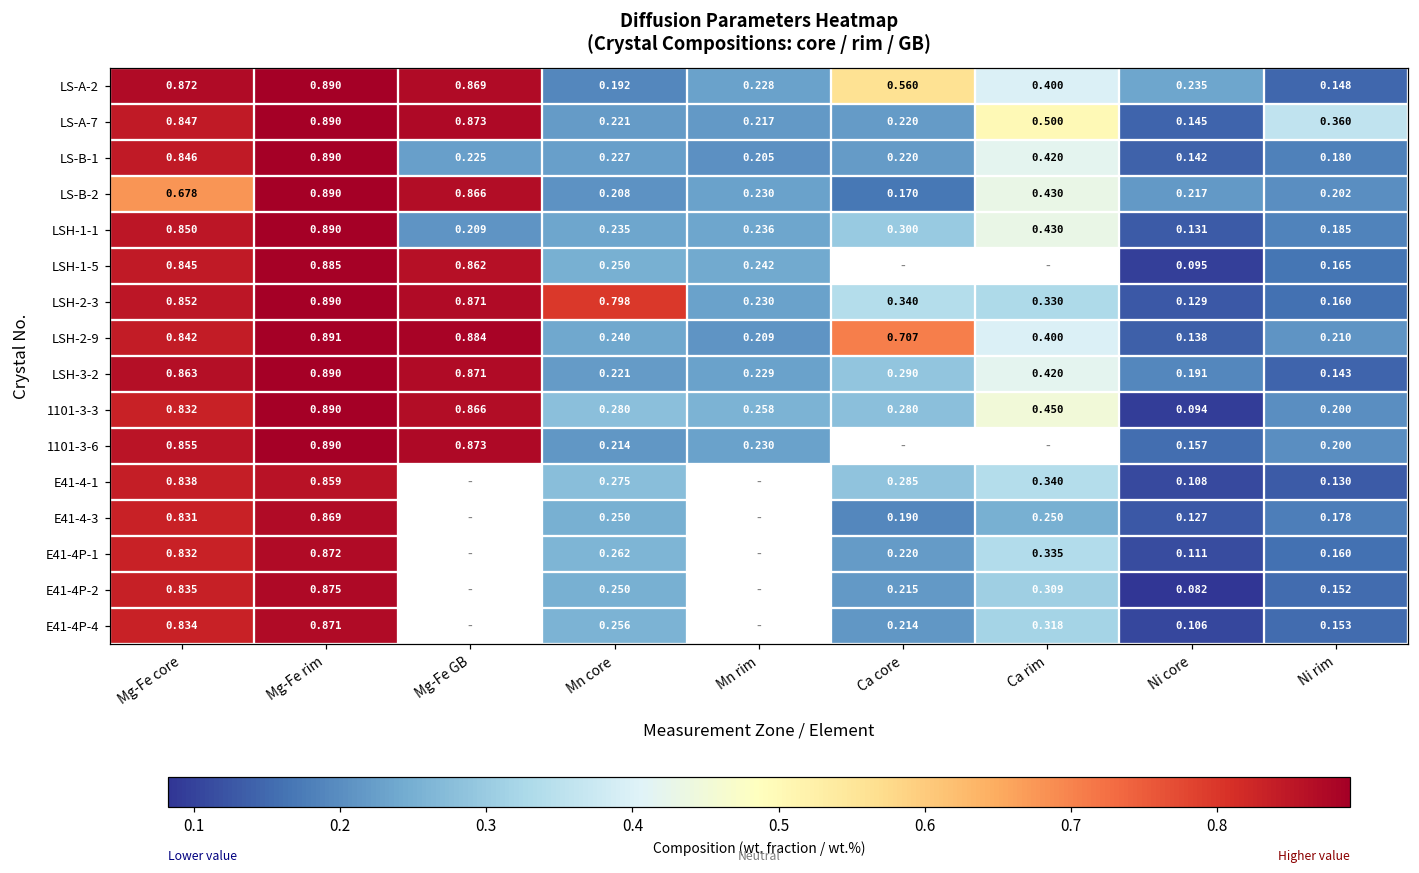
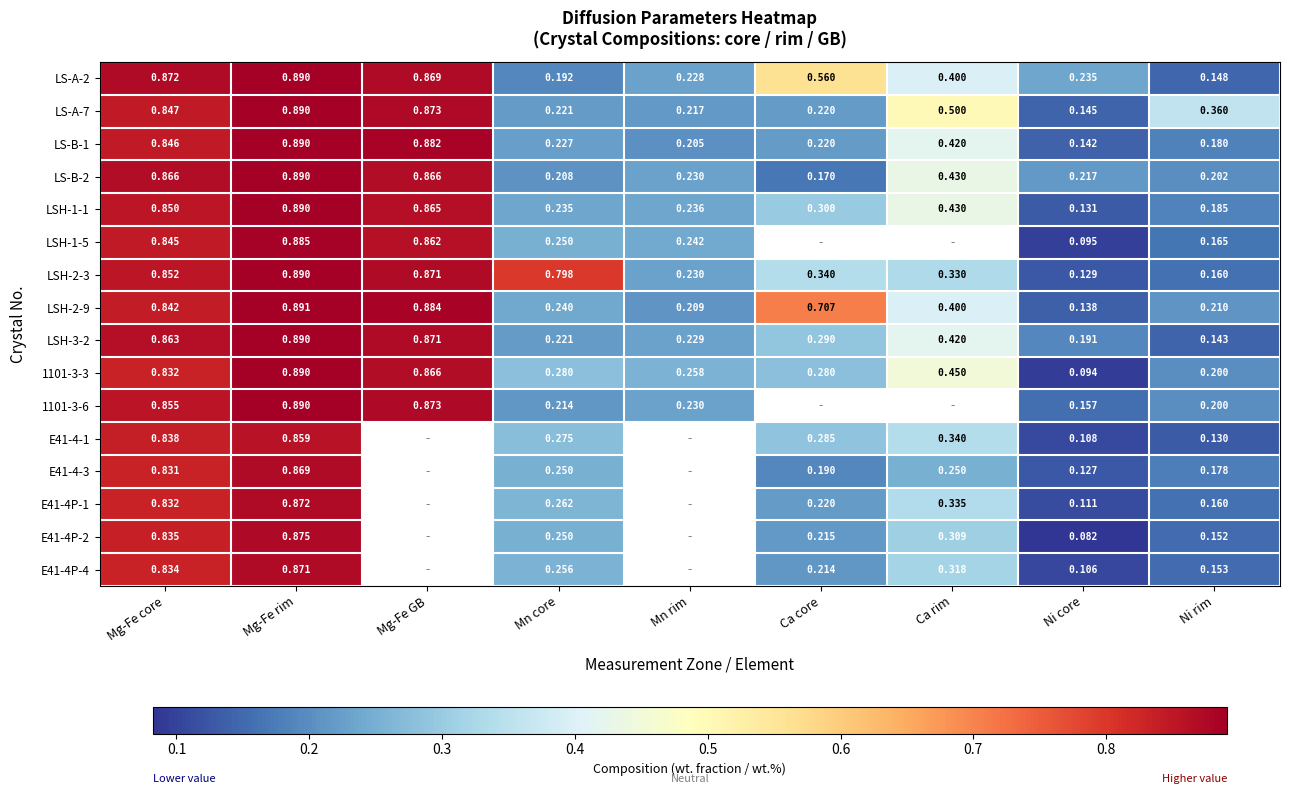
  {
    "LS-A-2": {
      "Mg-Fe core": 0.872,
      "Mg-Fe rim": 0.890,
      "Mg-Fe GB": 0.869,
      "Mn core": 0.192,
      "Mn rim": 0.228,
      "Ca core": 0.560,
      "Ca rim": 0.400,
      "Ni core": 0.235,
      "Ni rim": 0.148
    },
    "LS-A-7": {
      "Mg-Fe core": 0.847,
      "Mg-Fe rim": 0.890,
      "Mg-Fe GB": 0.873,
      "Mn core": 0.221,
      "Mn rim": 0.217,
      "Ca core": 0.220,
      "Ca rim": 0.500,
      "Ni core": 0.145,
      "Ni rim": 0.360
    },
    "LS-B-1": {
      "Mg-Fe core": 0.846,
      "Mg-Fe rim": 0.890,
-     "Mg-Fe GB": 0.225,
+     "Mg-Fe GB": 0.882,
      "Mn core": 0.227,
      "Mn rim": 0.205,
      "Ca core": 0.220,
      "Ca rim": 0.420,
      "Ni core": 0.142,
      "Ni rim": 0.180
    },
    "LS-B-2": {
-     "Mg-Fe core": 0.678,
+     "Mg-Fe core": 0.866,
      "Mg-Fe rim": 0.890,
      "Mg-Fe GB": 0.866,
      "Mn core": 0.208,
      "Mn rim": 0.230,
      "Ca core": 0.170,
      "Ca rim": 0.430,
      "Ni core": 0.217,
      "Ni rim": 0.202
    },
    "LSH-1-1": {
      "Mg-Fe core": 0.850,
      "Mg-Fe rim": 0.890,
-     "Mg-Fe GB": 0.209,
+     "Mg-Fe GB": 0.865,
      "Mn core": 0.235,
      "Mn rim": 0.236,
      "Ca core": 0.300,
      "Ca rim": 0.430,
      "Ni core": 0.131,
      "Ni rim": 0.185
    },
    "LSH-1-5": {
      "Mg-Fe core": 0.845,
      "Mg-Fe rim": 0.885,
      "Mg-Fe GB": 0.862,
      "Mn core": 0.250,
      "Mn rim": 0.242,
      "Ni core": 0.095,
      "Ni rim": 0.165
    },
    "LSH-2-3": {
      "Mg-Fe core": 0.852,
      "Mg-Fe rim": 0.890,
      "Mg-Fe GB": 0.871,
      "Mn core": 0.798,
      "Mn rim": 0.230,
      "Ca core": 0.340,
      "Ca rim": 0.330,
      "Ni core": 0.129,
      "Ni rim": 0.160
    },
    "LSH-2-9": {
      "Mg-Fe core": 0.842,
      "Mg-Fe rim": 0.891,
      "Mg-Fe GB": 0.884,
      "Mn core": 0.240,
      "Mn rim": 0.209,
      "Ca core": 0.707,
      "Ca rim": 0.400,
      "Ni core": 0.138,
      "Ni rim": 0.210
    },
    "LSH-3-2": {
      "Mg-Fe core": 0.863,
      "Mg-Fe rim": 0.890,
      "Mg-Fe GB": 0.871,
      "Mn core": 0.221,
      "Mn rim": 0.229,
      "Ca core": 0.290,
      "Ca rim": 0.420,
      "Ni core": 0.191,
      "Ni rim": 0.143
    },
    "1101-3-3": {
      "Mg-Fe core": 0.832,
      "Mg-Fe rim": 0.890,
      "Mg-Fe GB": 0.866,
      "Mn core": 0.280,
      "Mn rim": 0.258,
      "Ca core": 0.280,
      "Ca rim": 0.450,
      "Ni core": 0.094,
      "Ni rim": 0.200
    },
    "1101-3-6": {
      "Mg-Fe core": 0.855,
      "Mg-Fe rim": 0.890,
      "Mg-Fe GB": 0.873,
      "Mn core": 0.214,
      "Mn rim": 0.230,
      "Ni core": 0.157,
      "Ni rim": 0.200
    },
    "E41-4-1": {
      "Mg-Fe core": 0.838,
      "Mg-Fe rim": 0.859,
      "Mn core": 0.275,
      "Ca core": 0.285,
      "Ca rim": 0.340,
      "Ni core": 0.108,
      "Ni rim": 0.130
    },
    "E41-4-3": {
      "Mg-Fe core": 0.831,
      "Mg-Fe rim": 0.869,
      "Mn core": 0.250,
      "Ca core": 0.190,
      "Ca rim": 0.250,
      "Ni core": 0.127,
      "Ni rim": 0.178
    },
    "E41-4P-1": {
      "Mg-Fe core": 0.832,
      "Mg-Fe rim": 0.872,
      "Mn core": 0.262,
      "Ca core": 0.220,
      "Ca rim": 0.335,
      "Ni core": 0.111,
      "Ni rim": 0.160
    },
    "E41-4P-2": {
      "Mg-Fe core": 0.835,
      "Mg-Fe rim": 0.875,
      "Mn core": 0.250,
      "Ca core": 0.215,
      "Ca rim": 0.309,
      "Ni core": 0.082,
      "Ni rim": 0.152
    },
    "E41-4P-4": {
      "Mg-Fe core": 0.834,
      "Mg-Fe rim": 0.871,
      "Mn core": 0.256,
      "Ca core": 0.214,
      "Ca rim": 0.318,
      "Ni core": 0.106,
      "Ni rim": 0.153
    }
  }
